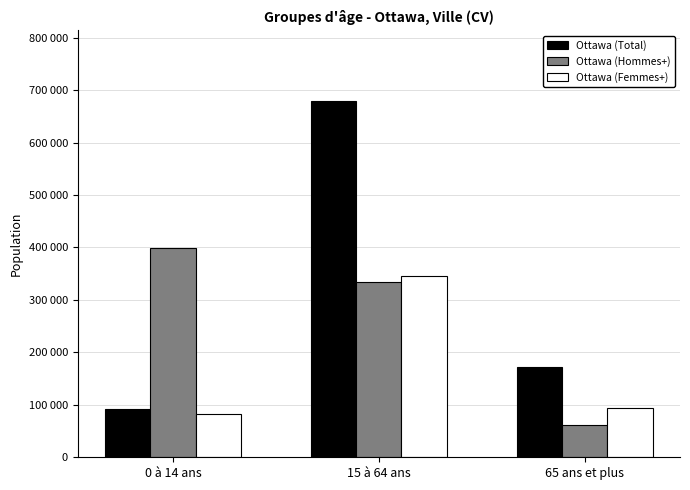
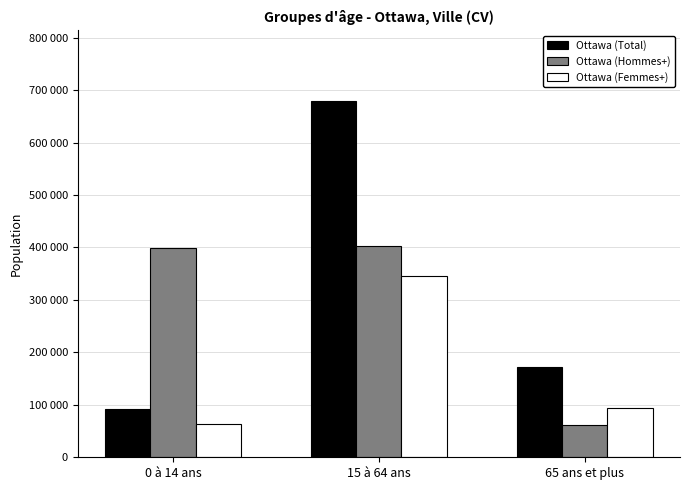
  {
    "Ottawa (Total)": {
      "0 à 14 ans": 90000,
      "15 à 64 ans": 680000,
      "65 ans et plus": 170000
    },
    "Ottawa (Hommes+)": {
      "0 à 14 ans": 400000,
-     "15 à 64 ans": 330000,
+     "15 à 64 ans": 400000,
      "65 ans et plus": 60000
    },
    "Ottawa (Femmes+)": {
-     "0 à 14 ans": 80000,
+     "0 à 14 ans": 60000,
      "15 à 64 ans": 340000,
      "65 ans et plus": 90000
    }
  }
